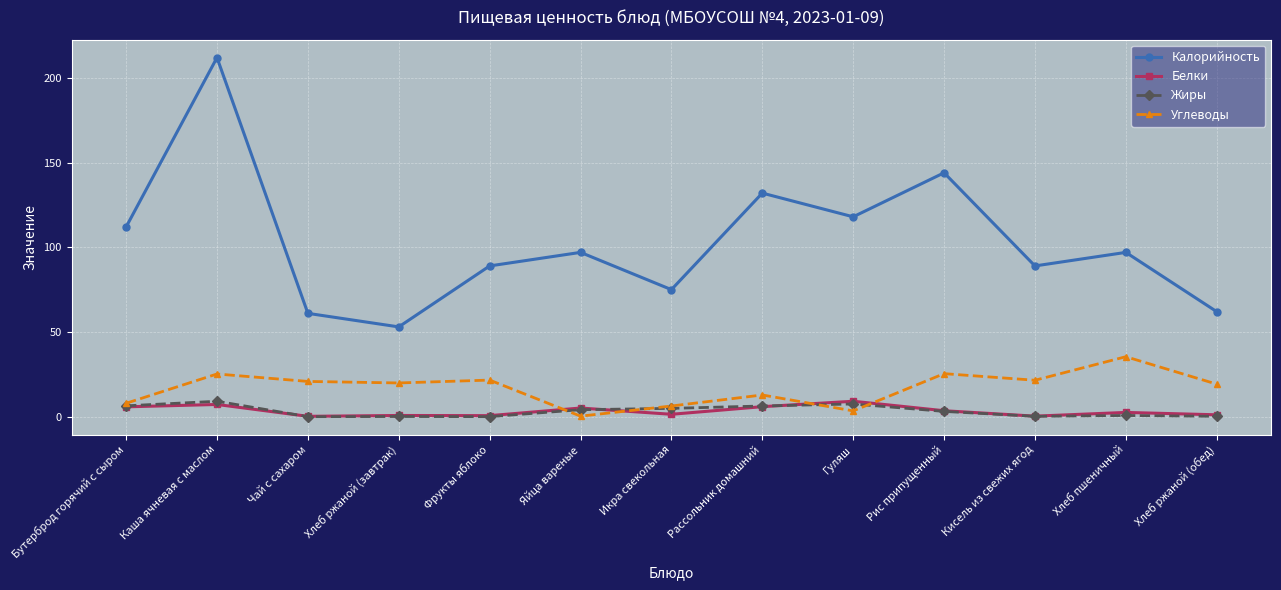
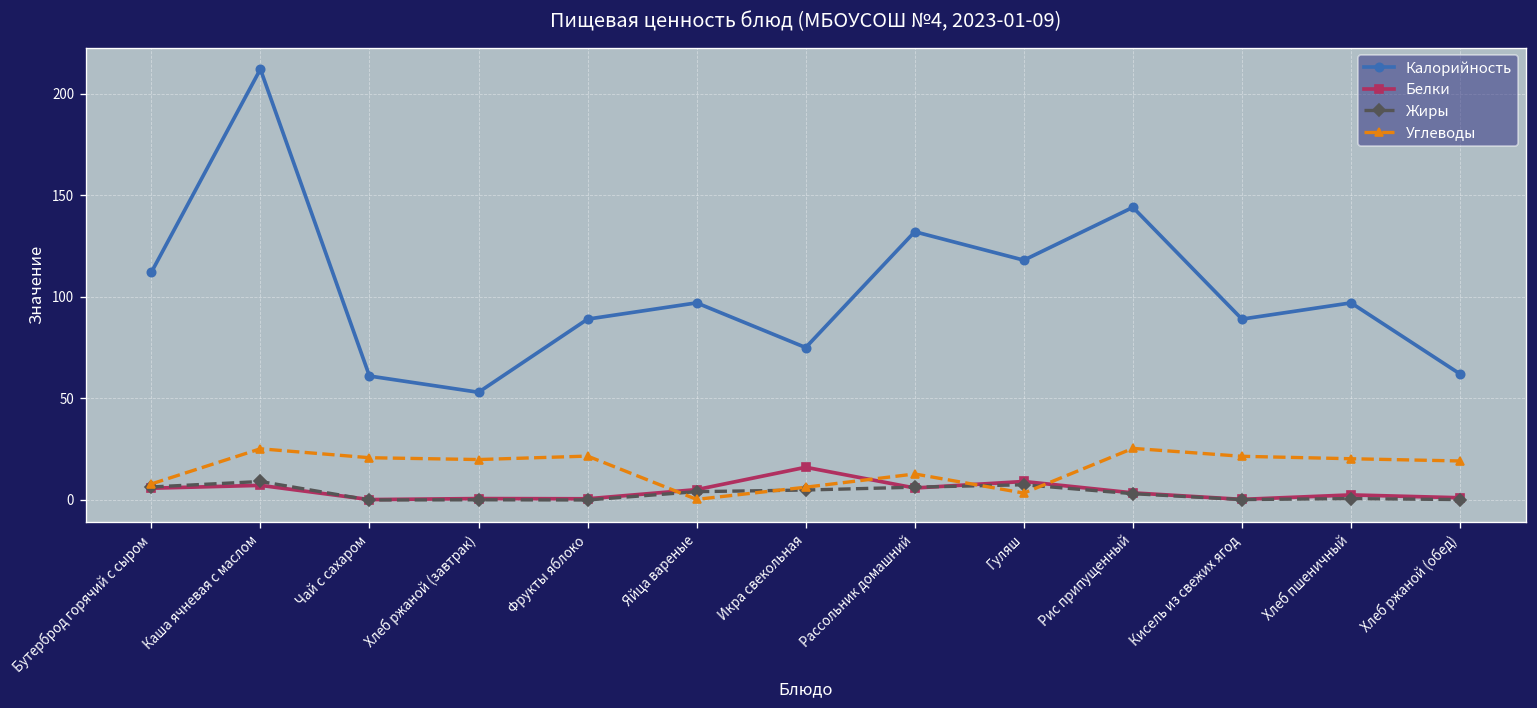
  {
    "Калорийность": {
      "Бутерброд горячий с сыром": 112,
      "Каша ячневая с маслом": 212,
      "Чай с сахаром": 61,
      "Хлеб ржаной (завтрак)": 53,
      "Фрукты яблоко": 89,
      "Яйца вареные": 97,
      "Икра свекольная": 75,
      "Рассольник домашний": 132,
      "Гуляш": 118,
      "Рис припущенный": 144,
      "Кисель из свежих ягод": 89,
      "Хлеб пшеничный": 97,
      "Хлеб ржаной (обед)": 62
    },
    "Белки": {
      "Каша ячневая с маслом": 7,
-     "Икра свекольная": 1,
+     "Икра свекольная": 16,
      "Гуляш": 9,
      "Хлеб пшеничный": 3
    },
    "Жиры": {
      "Каша ячневая с маслом": 9,
      "Гуляш": 8,
      "Хлеб пшеничный": 1
    },
    "Углеводы": {
      "Каша ячневая с маслом": 25,
      "Чай с сахаром": 21,
      "Хлеб ржаной (завтрак)": 20,
      "Фрукты яблоко": 22,
      "Яйца вареные": 0,
      "Рассольник домашний": 13,
      "Гуляш": 3,
      "Рис припущенный": 25,
      "Кисель из свежих ягод": 22,
-     "Хлеб пшеничный": 35,
+     "Хлеб пшеничный": 20,
      "Хлеб ржаной (обед)": 19
    }
  }
